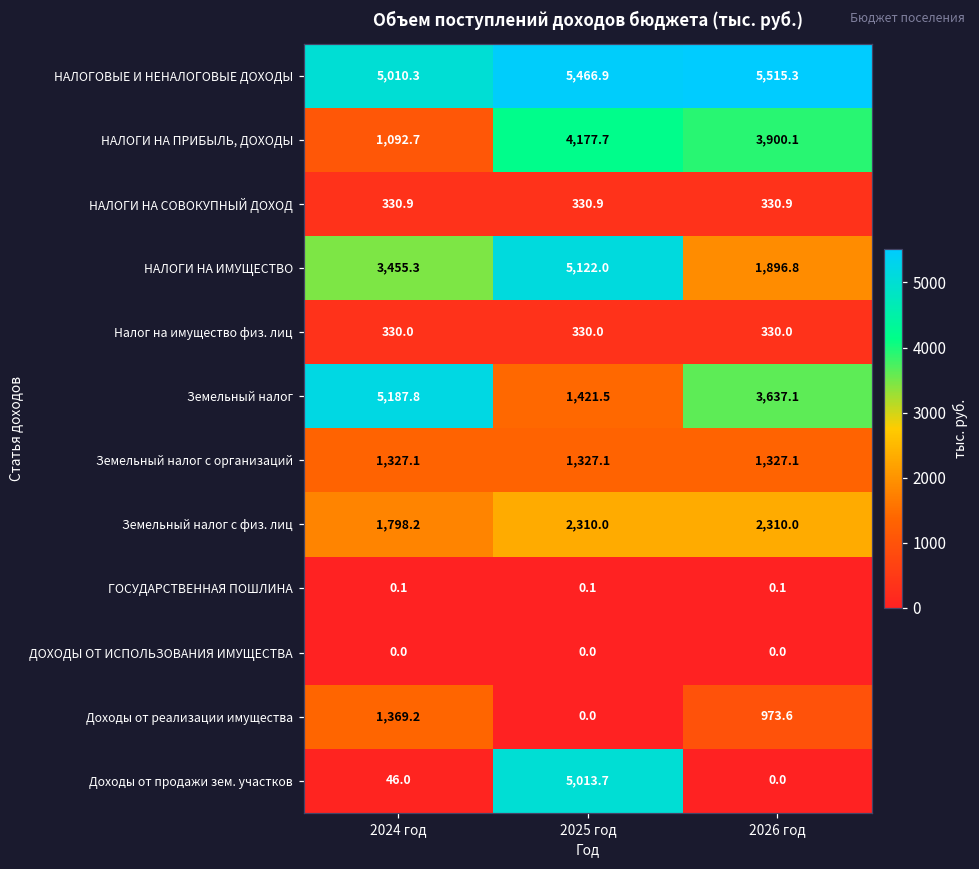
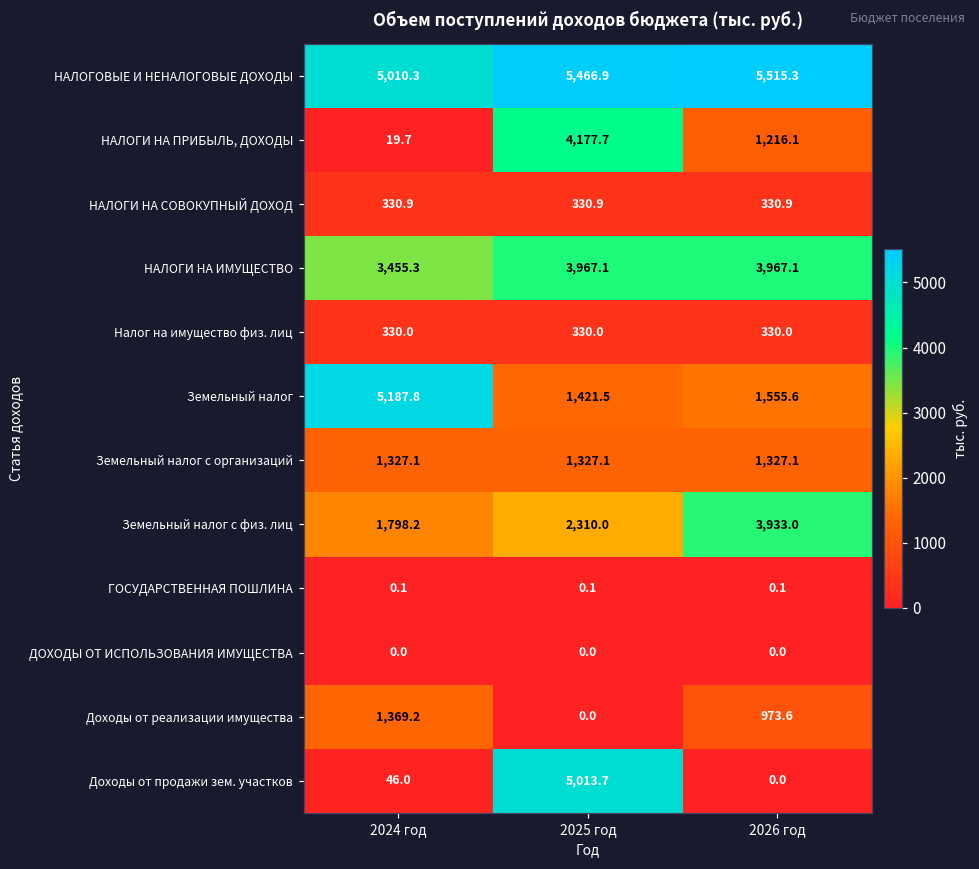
  {
    "НАЛОГОВЫЕ И НЕНАЛОГОВЫЕ ДОХОДЫ": {
      "2024 год": "5,010.3",
      "2025 год": "5,466.9",
      "2026 год": "5,515.3"
    },
    "НАЛОГИ НА ПРИБЫЛЬ, ДОХОДЫ": {
-     "2024 год": "1,092.7",
+     "2024 год": "19.7",
      "2025 год": "4,177.7",
-     "2026 год": "3,900.1"
+     "2026 год": "1,216.1"
    },
    "НАЛОГИ НА СОВОКУПНЫЙ ДОХОД": {
      "2024 год": "330.9",
      "2025 год": "330.9",
      "2026 год": "330.9"
    },
    "НАЛОГИ НА ИМУЩЕСТВО": {
      "2024 год": "3,455.3",
-     "2025 год": "5,122.0",
-     "2026 год": "1,896.8"
+     "2025 год": "3,967.1",
+     "2026 год": "3,967.1"
    },
    "Налог на имущество физ. лиц": {
      "2024 год": "330.0",
      "2025 год": "330.0",
      "2026 год": "330.0"
    },
    "Земельный налог": {
      "2024 год": "5,187.8",
      "2025 год": "1,421.5",
-     "2026 год": "3,637.1"
+     "2026 год": "1,555.6"
    },
    "Земельный налог с организаций": {
      "2024 год": "1,327.1",
      "2025 год": "1,327.1",
      "2026 год": "1,327.1"
    },
    "Земельный налог с физ. лиц": {
      "2024 год": "1,798.2",
      "2025 год": "2,310.0",
-     "2026 год": "2,310.0"
+     "2026 год": "3,933.0"
    },
    "ГОСУДАРСТВЕННАЯ ПОШЛИНА": {
      "2024 год": "0.1",
      "2025 год": "0.1",
      "2026 год": "0.1"
    },
    "ДОХОДЫ ОТ ИСПОЛЬЗОВАНИЯ ИМУЩЕСТВА": {
      "2024 год": "0.0",
      "2025 год": "0.0",
      "2026 год": "0.0"
    },
    "Доходы от реализации имущества": {
      "2024 год": "1,369.2",
      "2025 год": "0.0",
      "2026 год": "973.6"
    },
    "Доходы от продажи зем. участков": {
      "2024 год": "46.0",
      "2025 год": "5,013.7",
      "2026 год": "0.0"
    }
  }
